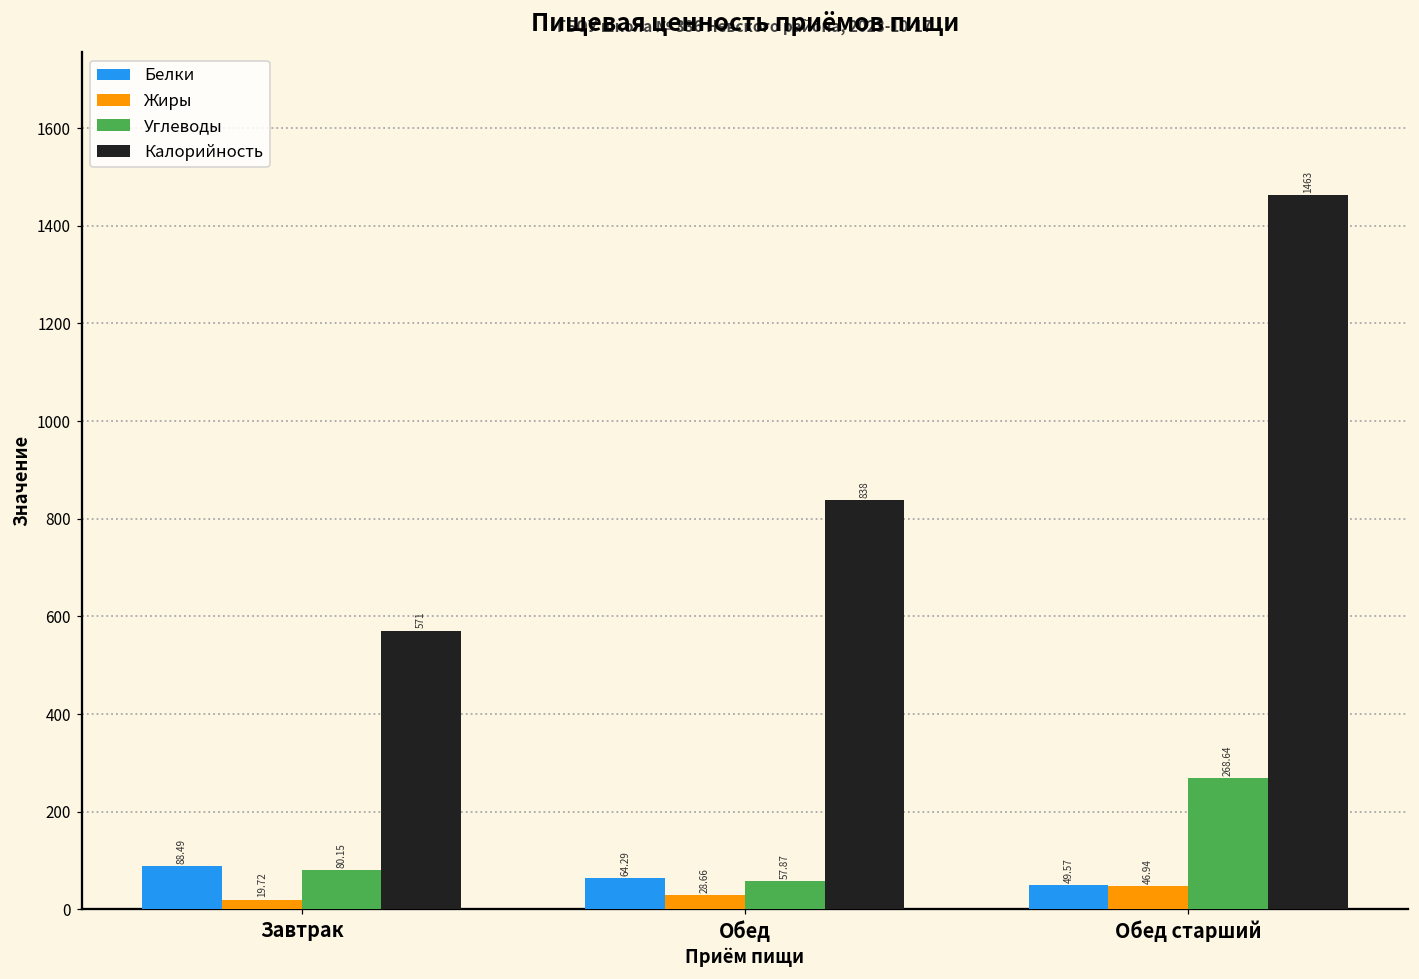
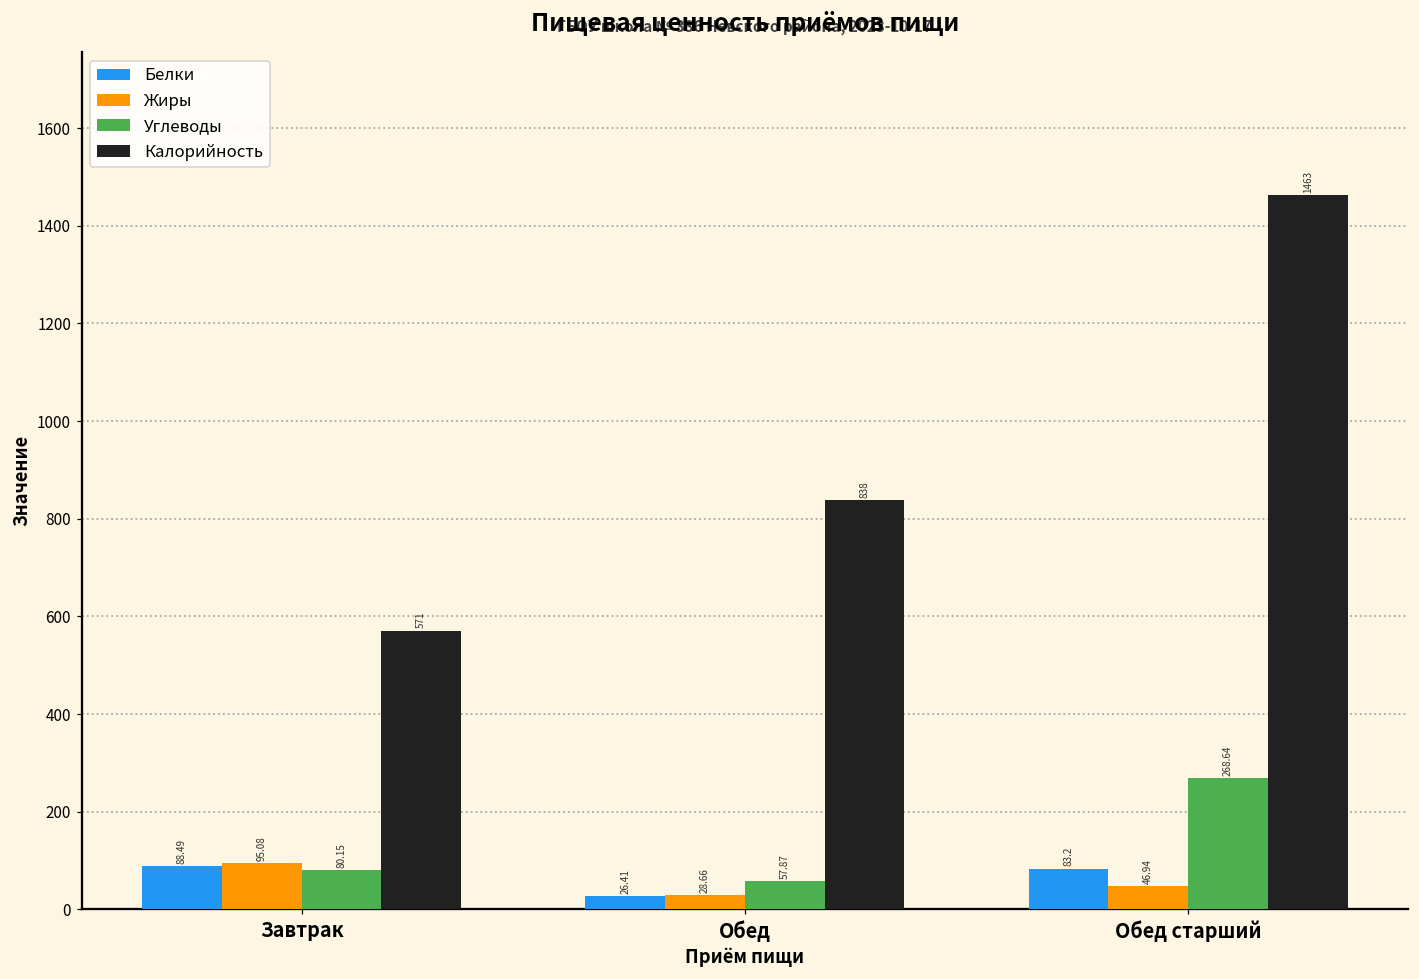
  {
    "Белки": {
      "Завтрак": 88.49,
-     "Обед": 64.29,
-     "Обед старший": 49.57
+     "Обед": 26.41,
+     "Обед старший": 83.2
    },
    "Жиры": {
-     "Завтрак": 19.72,
+     "Завтрак": 95.08,
      "Обед": 28.66,
      "Обед старший": 46.94
    },
    "Углеводы": {
      "Завтрак": 80.15,
      "Обед": 57.87,
      "Обед старший": 268.64
    },
    "Калорийность": {
      "Завтрак": 571,
      "Обед": 838,
      "Обед старший": 1463
    }
  }
